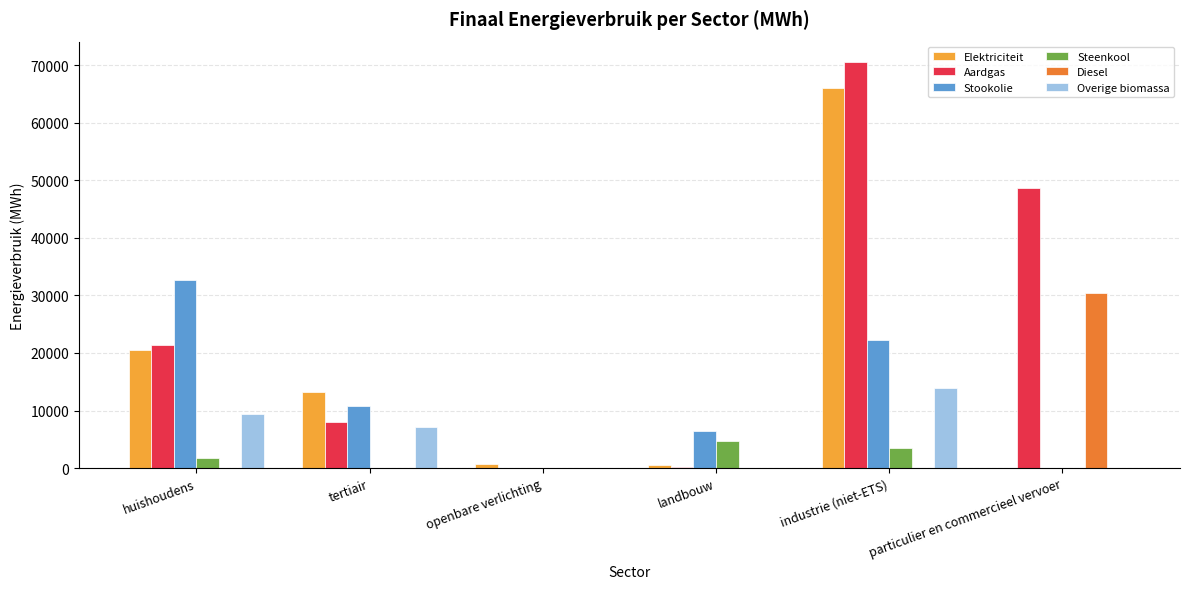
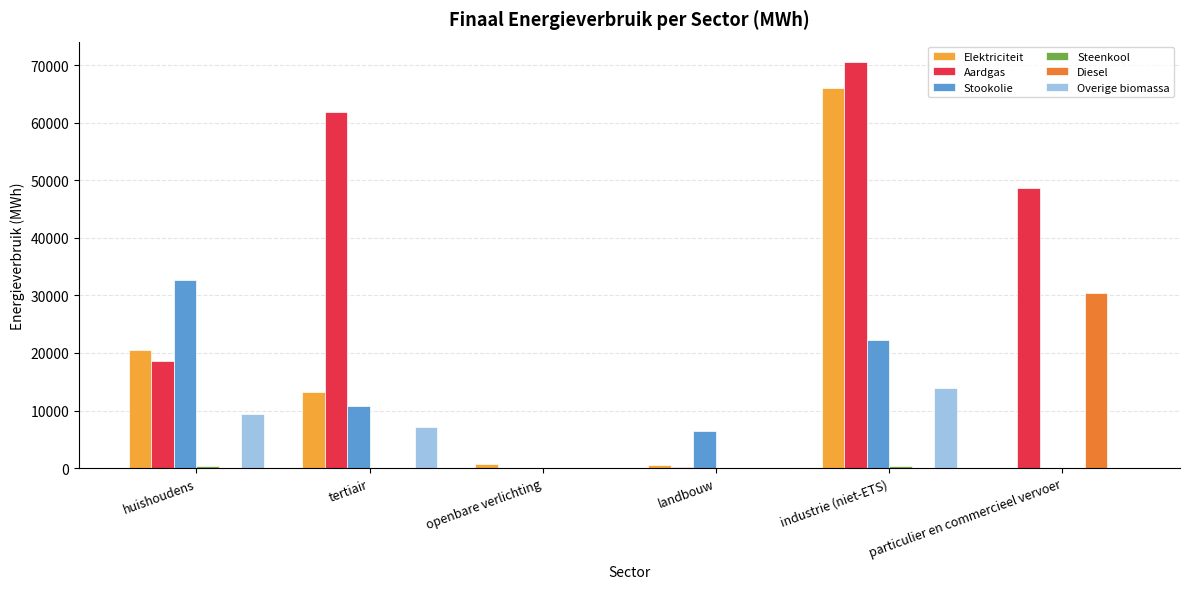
  {
    "Aardgas": {
-     "huishoudens": 21000,
-     "tertiair": 8000,
+     "huishoudens": 19000,
+     "tertiair": 62000,
      "openbare verlichting": 0,
      "industrie (niet-ETS)": 71000,
      "particulier en commercieel vervoer": 49000
    },
    "Stookolie": {
      "huishoudens": 33000,
      "tertiair": 11000,
      "openbare verlichting": 0,
      "landbouw": 6000,
      "industrie (niet-ETS)": 22000,
      "particulier en commercieel vervoer": 0
    },
    "Steenkool": {
-     "huishoudens": 2000,
+     "huishoudens": 0,
      "tertiair": 0,
      "openbare verlichting": 0,
-     "landbouw": 5000,
-     "industrie (niet-ETS)": 3000,
+     "landbouw": 0,
+     "industrie (niet-ETS)": 0,
      "particulier en commercieel vervoer": 0
    },
    "Overige biomassa": {
      "huishoudens": 9000,
      "tertiair": 7000,
      "openbare verlichting": 0,
      "landbouw": 0,
      "industrie (niet-ETS)": 14000,
      "particulier en commercieel vervoer": 0
    }
  }
